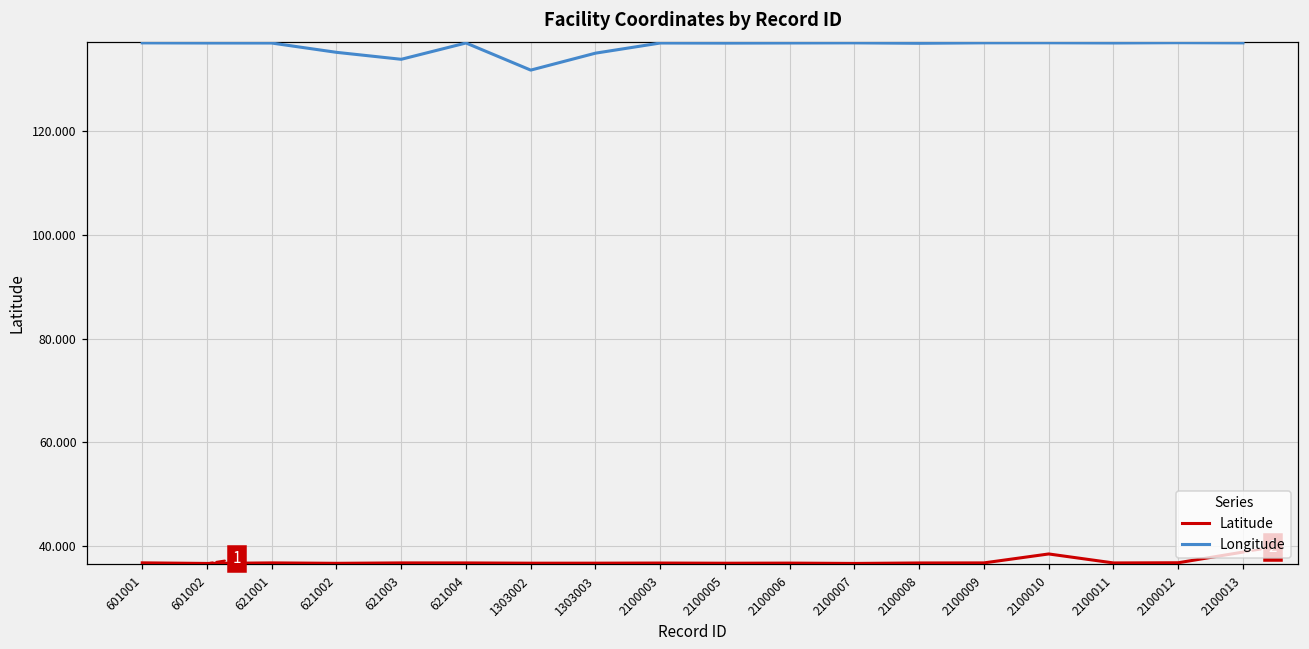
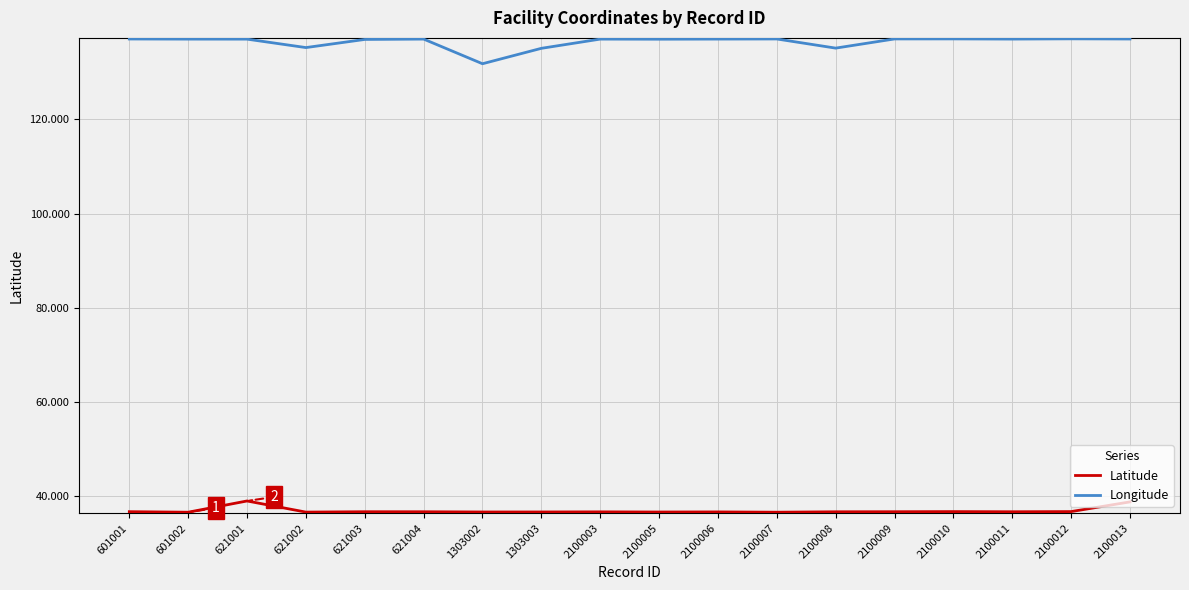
  {
    "Latitude": {
      "601001": 37,
-     "621001": 37,
+     "621001": 39,
      "621002": 37,
      "621003": 37,
      "621004": 37,
      "1303002": 37,
      "1303003": 37,
      "2100003": 37,
      "2100005": 37,
      "2100006": 37,
      "2100007": 37,
      "2100008": 37,
      "2100009": 37,
-     "2100010": 38,
+     "2100010": 37,
      "2100011": 37,
      "2100012": 37
    },
    "Longitude": {
      "601001": 137,
      "601002": 137,
      "621001": 137,
      "621002": 135,
-     "621003": 134,
+     "621003": 137,
      "621004": 137,
      "1303002": 132,
      "1303003": 135,
      "2100003": 137,
      "2100005": 137,
      "2100006": 137,
      "2100007": 137,
-     "2100008": 137,
+     "2100008": 135,
      "2100009": 137,
      "2100010": 137,
      "2100011": 137,
      "2100012": 137,
      "2100013": 137
    }
  }
